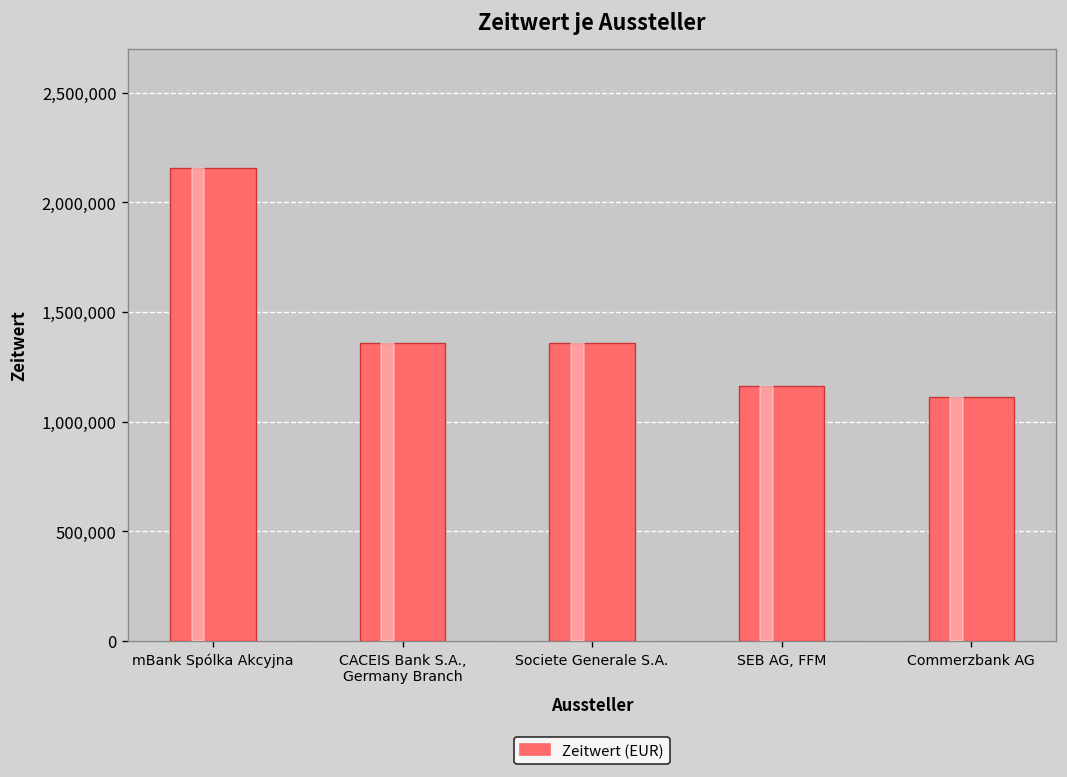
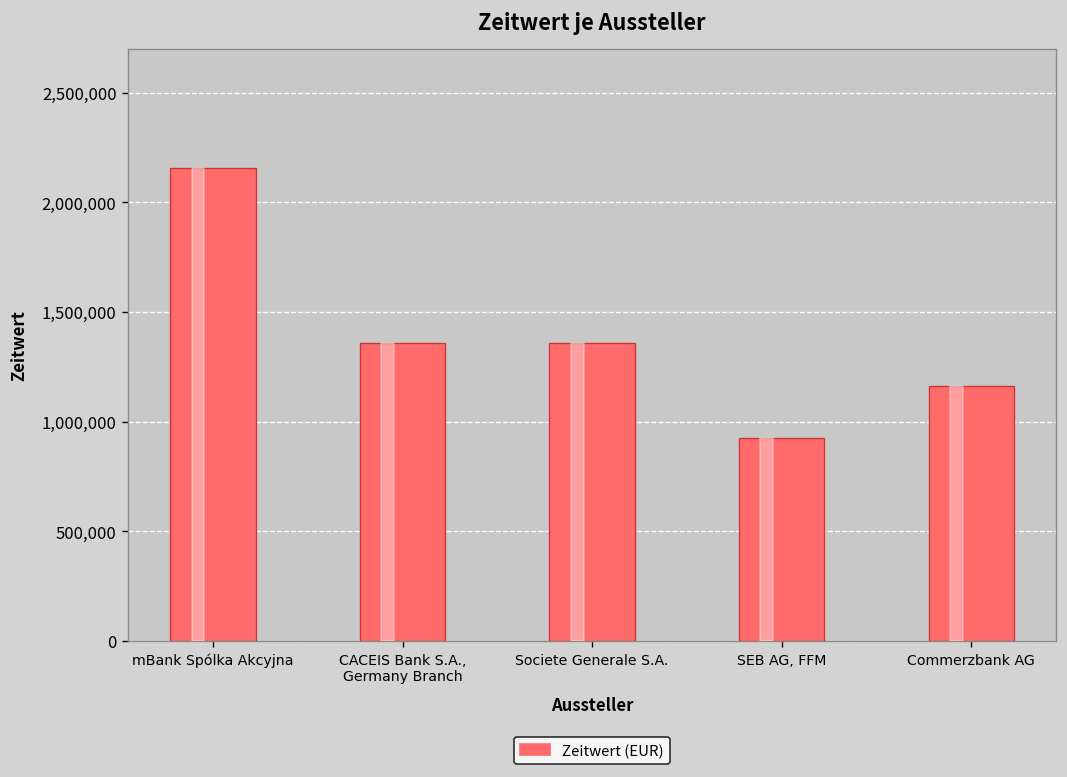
  {
    "mBank Spólka Akcyjna": "2,160,000",
    "CACEIS Bank S.A., Germany Branch": "1,360,000",
    "Societe Generale S.A.": "1,360,000",
-   "SEB AG, FFM": "1,160,000",
-   "Commerzbank AG": "1,110,000"
+   "SEB AG, FFM": "930,000",
+   "Commerzbank AG": "1,160,000"
  }
